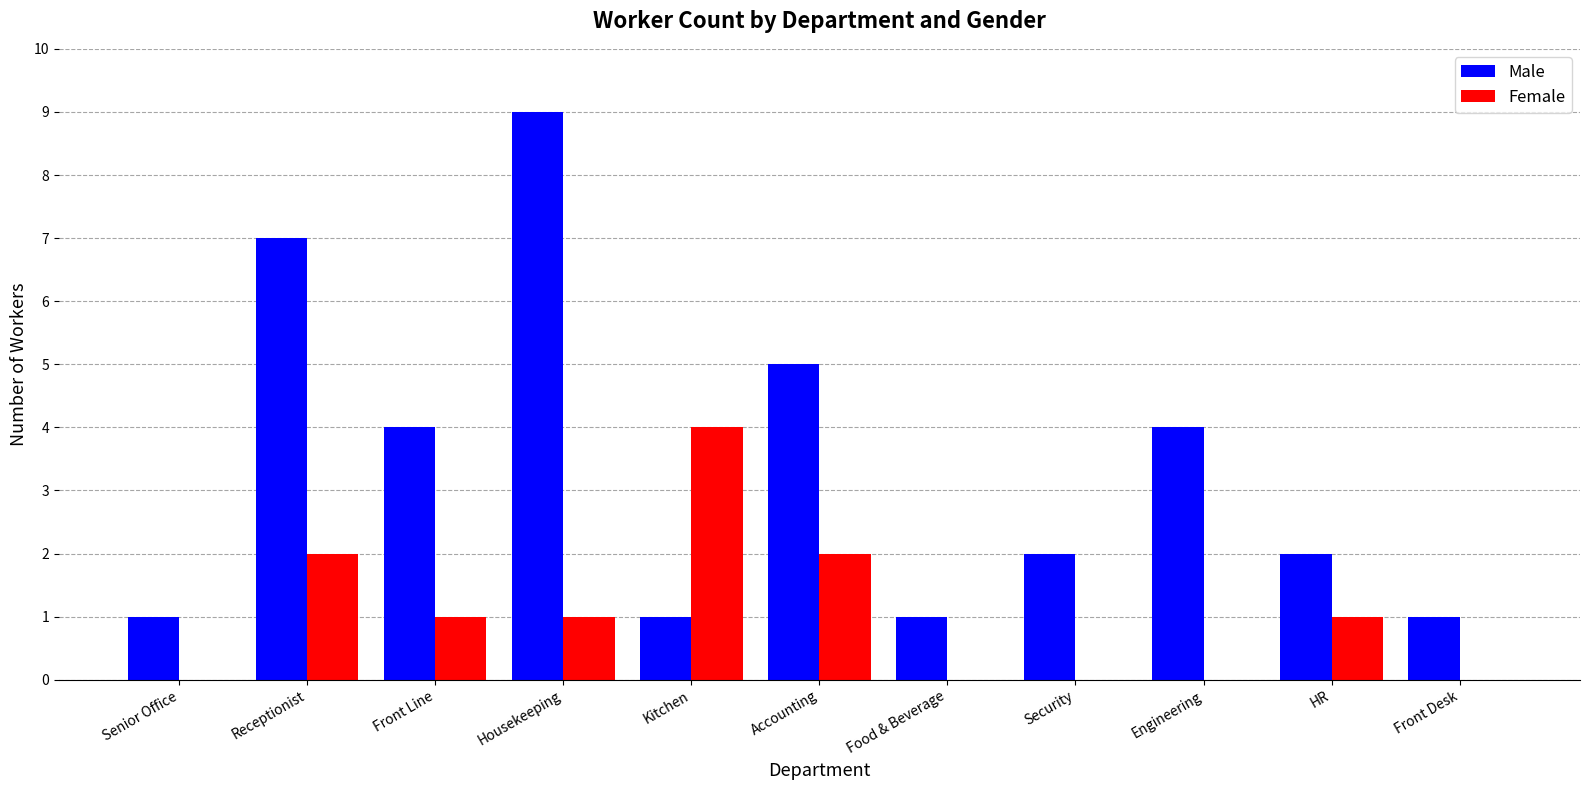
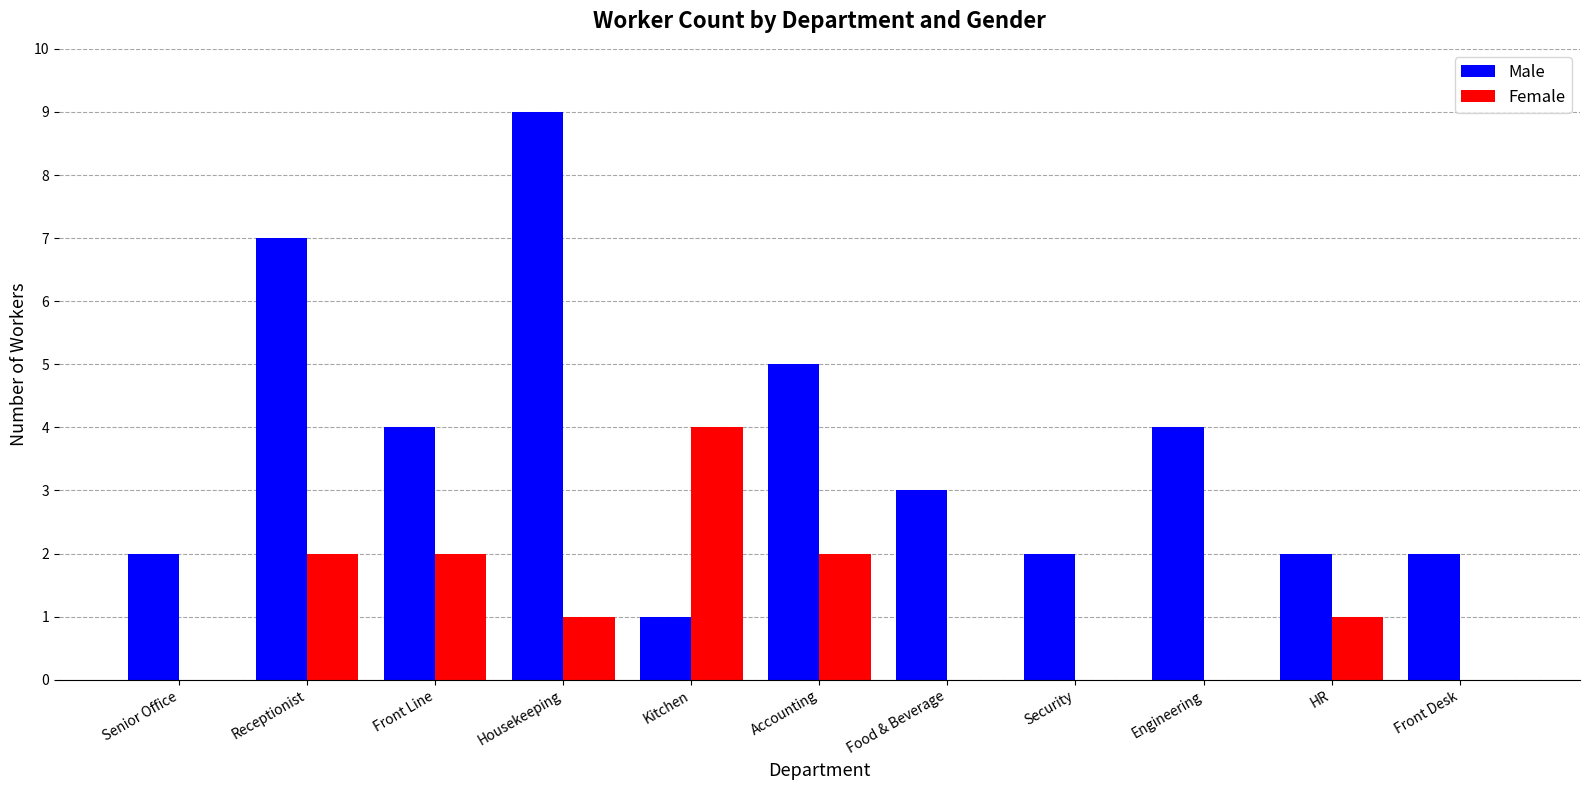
  {
    "Male": {
-     "Senior Office": 1,
+     "Senior Office": 2,
      "Receptionist": 7,
      "Front Line": 4,
      "Housekeeping": 9,
      "Kitchen": 1,
      "Accounting": 5,
-     "Food & Beverage": 1,
+     "Food & Beverage": 3,
      "Security": 2,
      "Engineering": 4,
      "HR": 2,
-     "Front Desk": 1
+     "Front Desk": 2
    },
    "Female": {
      "Senior Office": 0,
      "Receptionist": 2,
-     "Front Line": 1,
+     "Front Line": 2,
      "Housekeeping": 1,
      "Kitchen": 4,
      "Accounting": 2,
      "Food & Beverage": 0,
      "Security": 0,
      "Engineering": 0,
      "HR": 1,
      "Front Desk": 0
    }
  }
